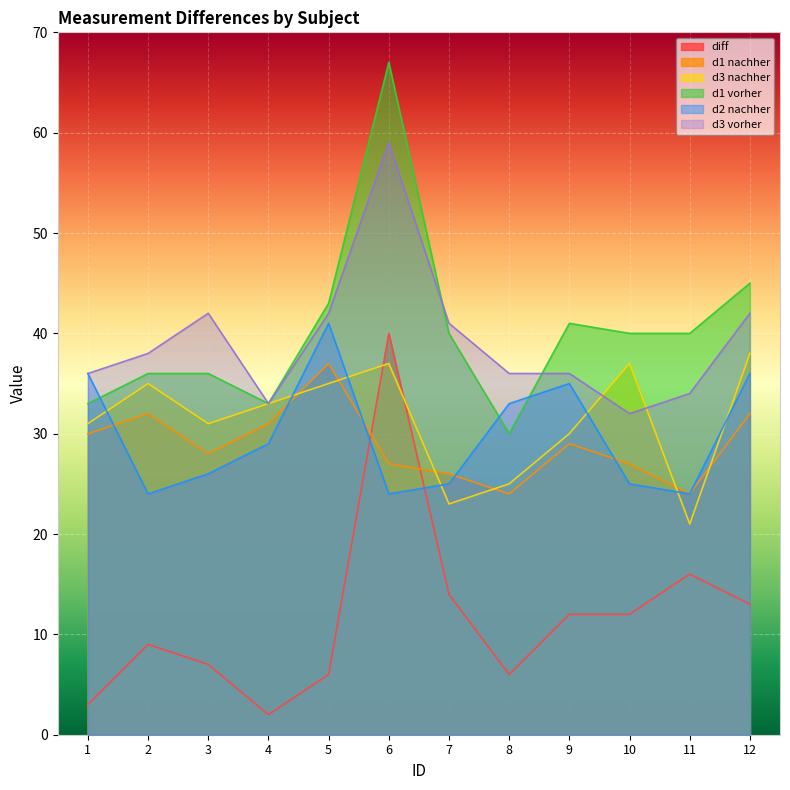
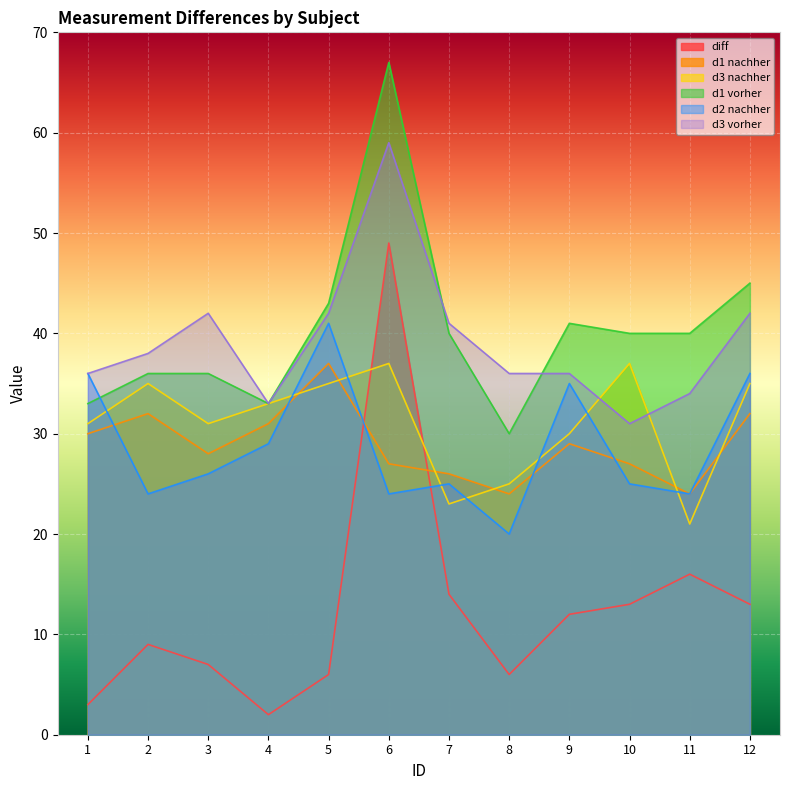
  {
    "diff": {
      "1": 3,
      "2": 9,
      "3": 7,
      "4": 2,
      "5": 6,
-     "6": 40,
+     "6": 49,
      "7": 14,
      "8": 6,
      "9": 12,
-     "10": 12,
+     "10": 13,
      "11": 16,
      "12": 13
    },
    "d1 nachher": {
      "1": 30,
      "2": 32,
      "3": 28,
      "4": 31,
      "5": 37,
      "6": 27,
      "7": 26,
      "8": 24,
      "9": 29,
      "10": 27,
      "12": 32
    },
    "d3 nachher": {
      "1": 31,
      "2": 35,
      "3": 31,
      "5": 35,
      "6": 37,
      "7": 23,
      "8": 25,
      "9": 30,
      "10": 37,
      "11": 21,
-     "12": 38
+     "12": 35
    },
    "d1 vorher": {
      "1": 33,
      "2": 36,
      "3": 36,
      "5": 43,
      "6": 67,
      "7": 40,
      "8": 30,
      "9": 41,
      "10": 40,
      "11": 40,
      "12": 45
    },
    "d2 nachher": {
      "2": 24,
      "3": 26,
      "4": 29,
      "5": 41,
      "6": 24,
      "7": 25,
-     "8": 33,
+     "8": 20,
      "9": 35,
      "10": 25,
      "12": 36
    },
    "d3 vorher": {
      "2": 38,
      "3": 42,
      "5": 42,
      "6": 59,
      "7": 41,
      "8": 36,
      "9": 36,
-     "10": 32,
+     "10": 31,
      "11": 34,
      "12": 42
    }
  }
